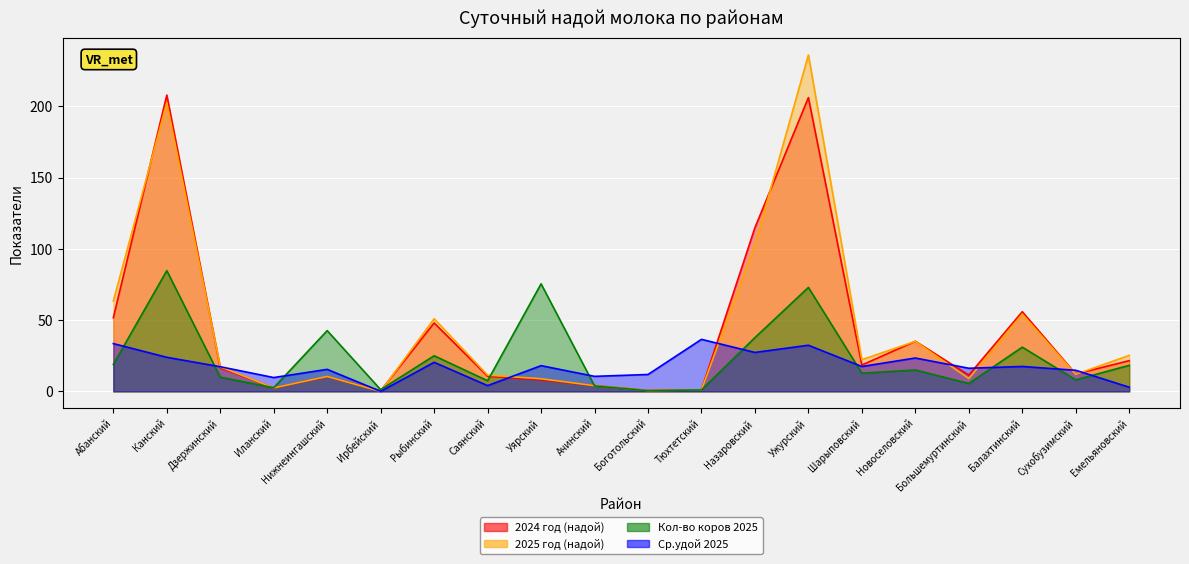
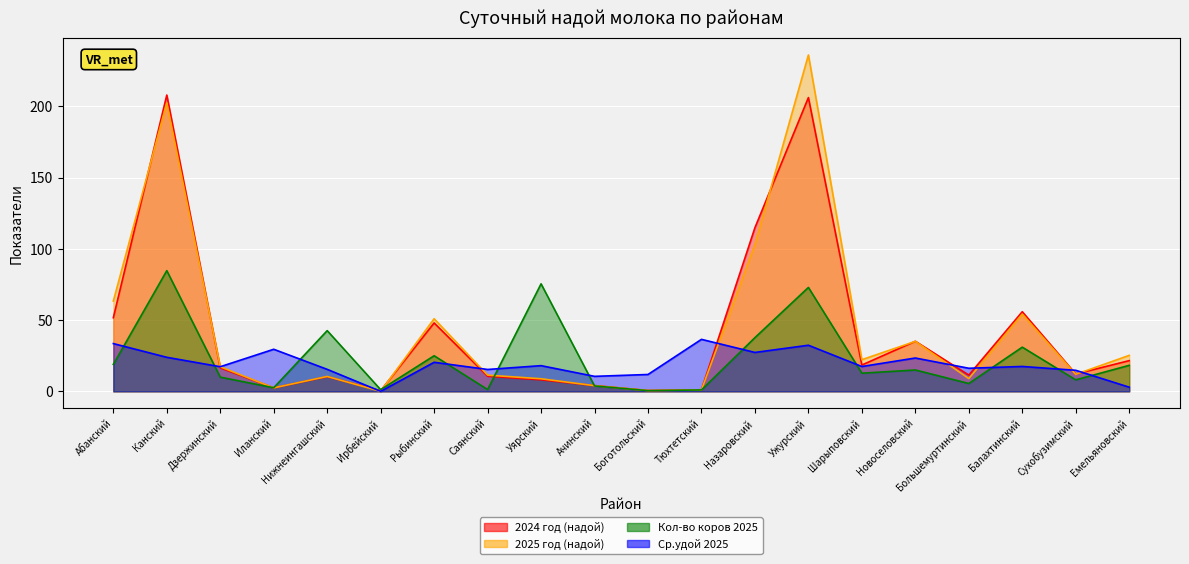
  {
    "2024 год (надой)": {
      "Абанский": 52,
      "Канский": 208,
      "Рыбинский": 48,
      "Назаровский": 115,
      "Ужурский": 206,
      "Большемуртинский": 11,
      "Емельяновский": 22
    },
    "2025 год (надой)": {
      "Абанский": 63,
      "Канский": 203,
      "Рыбинский": 51,
      "Назаровский": 103,
      "Ужурский": 236,
      "Шарыповский": 22,
      "Большемуртинский": 9,
      "Емельяновский": 25
    },
    "Кол-во коров 2025": {
      "Абанский": 19,
      "Канский": 85,
      "Дзержинский": 10,
      "Нижнеингашский": 43,
      "Рыбинский": 25,
-     "Саянский": 7,
+     "Саянский": 1,
      "Уярский": 75,
      "Назаровский": 38,
      "Ужурский": 73,
      "Шарыповский": 13,
      "Новоселовский": 15,
      "Большемуртинский": 6,
      "Балахтинский": 31,
      "Сухобузимский": 8,
      "Емельяновский": 18
    },
    "Ср.удой 2025": {
      "Абанский": 34,
      "Канский": 24,
-     "Иланский": 10,
+     "Иланский": 30,
      "Нижнеингашский": 15,
      "Рыбинский": 20,
-     "Саянский": 4,
+     "Саянский": 15,
      "Уярский": 18,
      "Ачинский": 11,
      "Боготольский": 12,
      "Тюхтетский": 37,
      "Назаровский": 27,
      "Ужурский": 32,
      "Новоселовский": 23,
      "Большемуртинский": 16,
      "Балахтинский": 17,
      "Сухобузимский": 15,
      "Емельяновский": 3
    }
  }
